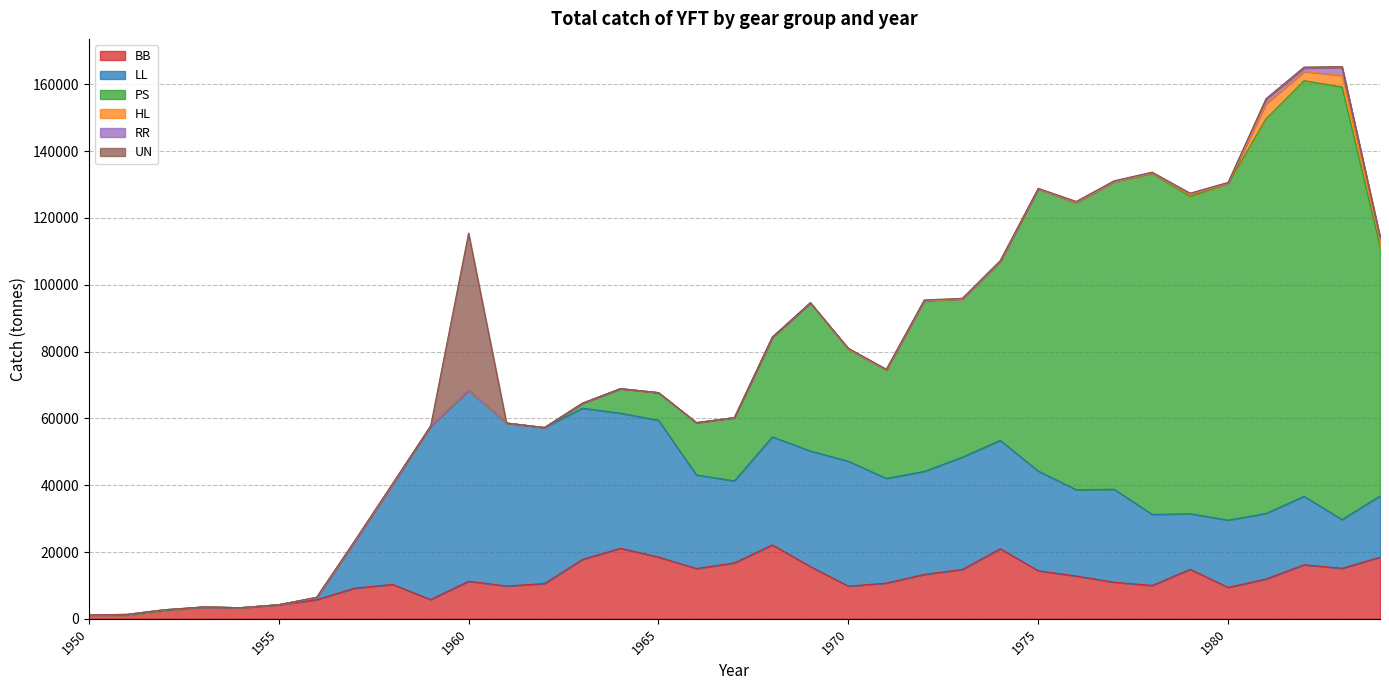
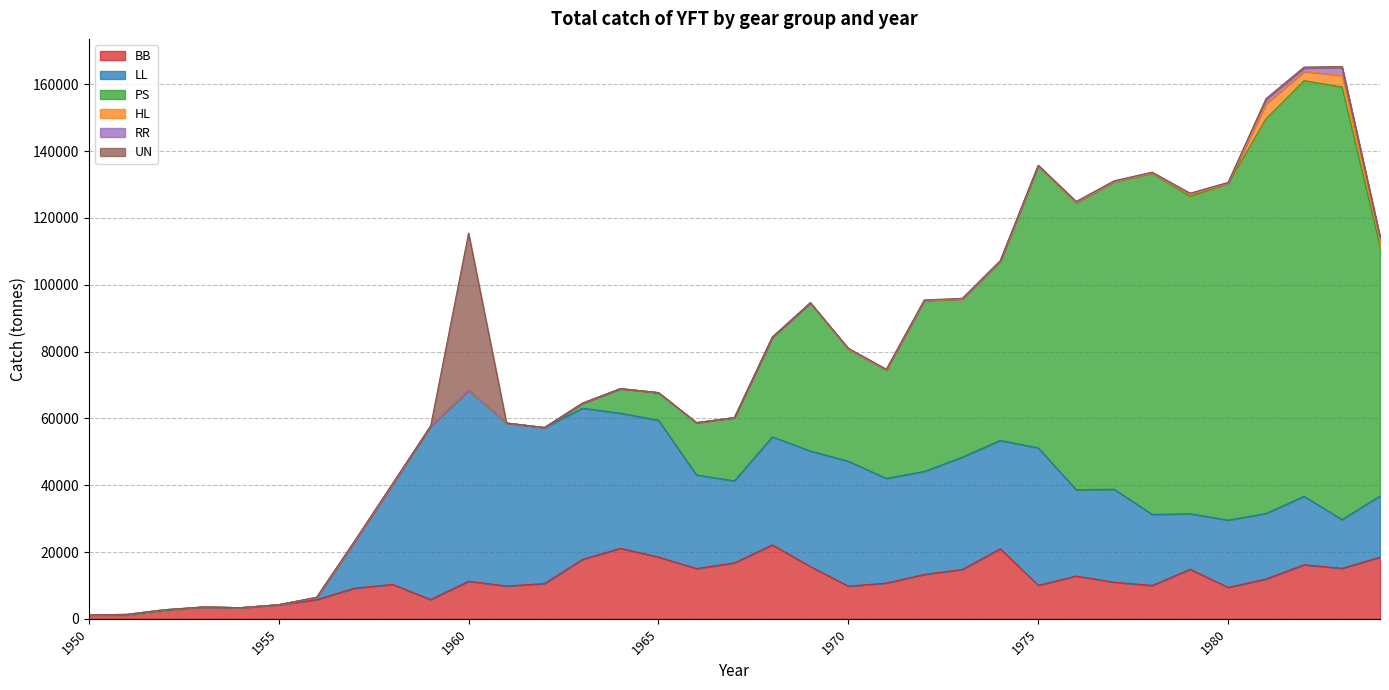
  {
    "BB": {
      "1960": 11000,
      "1965": 18000,
      "1970": 10000,
-     "1975": 14000,
+     "1975": 10000,
      "1980": 9000
    },
    "LL": {
      "1965": 41000,
      "1970": 37000,
-     "1975": 30000,
+     "1975": 41000,
      "1980": 20000
    },
    "UN": {
      "1960": 47000
    }
  }
